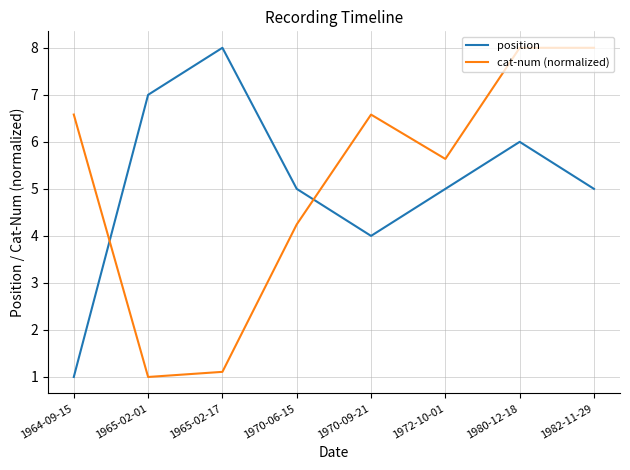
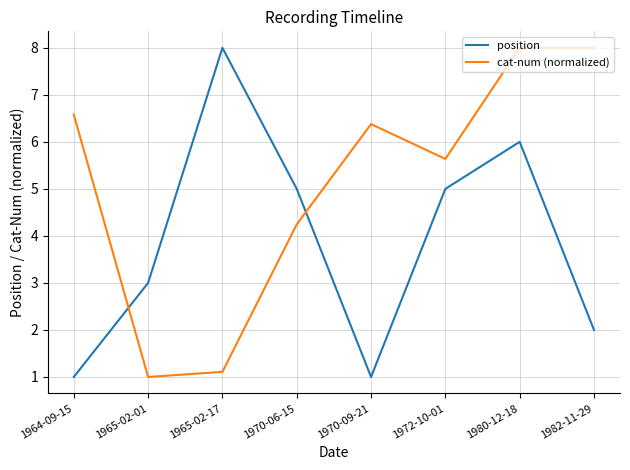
  {
    "position": {
      "1964-09-15": 1,
-     "1965-02-01": 7,
+     "1965-02-01": 3,
      "1965-02-17": 8,
      "1970-06-15": 5,
-     "1970-09-21": 4,
+     "1970-09-21": 1,
      "1972-10-01": 5,
      "1980-12-18": 6,
-     "1982-11-29": 5
+     "1982-11-29": 2
    },
    "cat-num (normalized)": {
      "1964-09-15": 6.6,
      "1965-02-01": 1.0,
      "1965-02-17": 1.1,
      "1970-06-15": 4.2,
-     "1970-09-21": 6.6,
+     "1970-09-21": 6.4,
      "1972-10-01": 5.6
    }
  }
